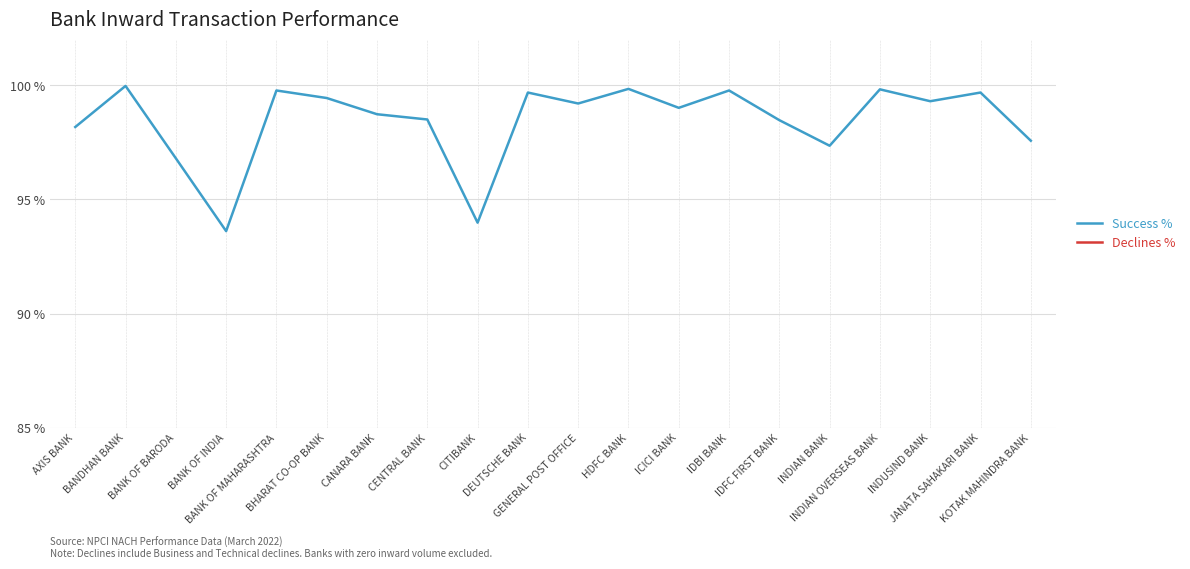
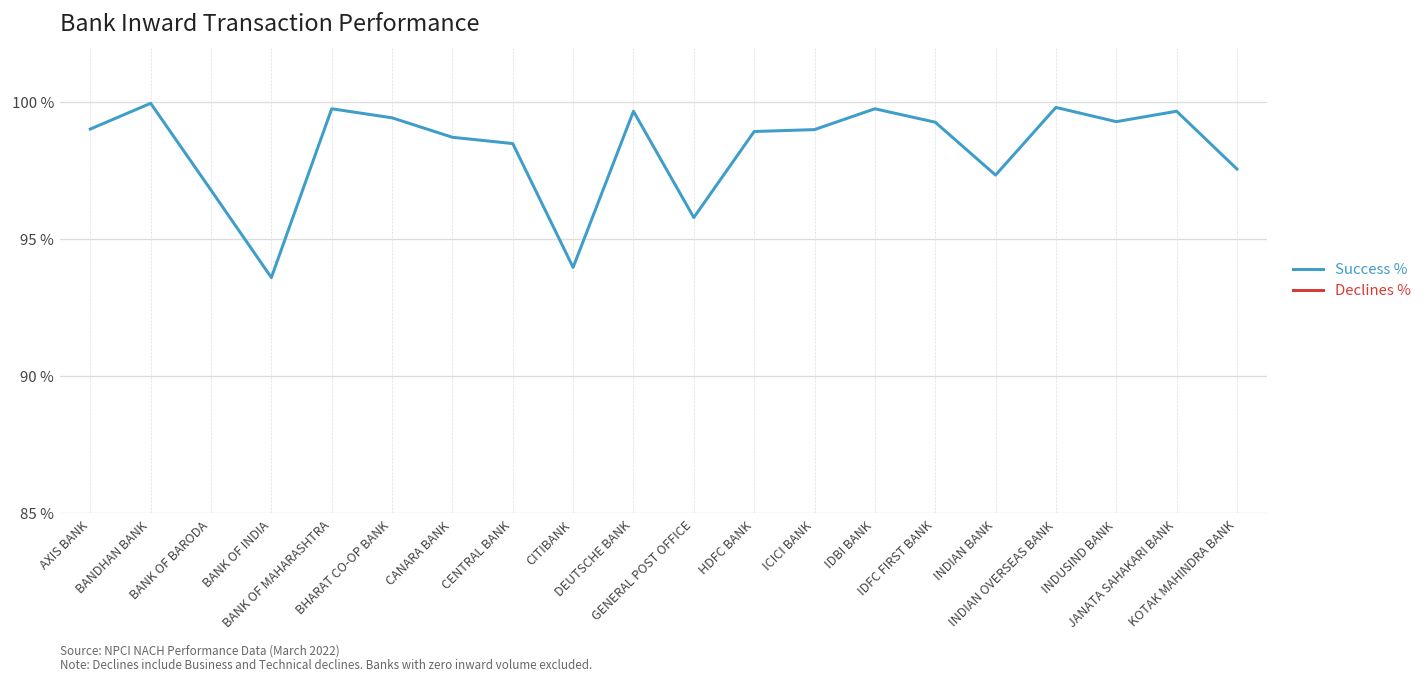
  {
    "Success %": {
-     "AXIS BANK": "98.2 %",
+     "AXIS BANK": "99.0 %",
      "BANDHAN BANK": "100.0 %",
      "BANK OF BARODA": "96.8 %",
      "BANK OF INDIA": "93.6 %",
      "BANK OF MAHARASHTRA": "99.8 %",
      "BHARAT CO-OP BANK": "99.4 %",
      "CANARA BANK": "98.7 %",
      "CENTRAL BANK": "98.5 %",
      "CITIBANK": "94.0 %",
      "DEUTSCHE BANK": "99.7 %",
-     "GENERAL POST OFFICE": "99.2 %",
-     "HDFC BANK": "99.8 %",
+     "GENERAL POST OFFICE": "95.8 %",
+     "HDFC BANK": "98.9 %",
      "ICICI BANK": "99.0 %",
      "IDBI BANK": "99.8 %",
-     "IDFC FIRST BANK": "98.5 %",
+     "IDFC FIRST BANK": "99.3 %",
      "INDIAN BANK": "97.4 %",
      "INDIAN OVERSEAS BANK": "99.8 %",
      "INDUSIND BANK": "99.3 %",
      "JANATA SAHAKARI BANK": "99.7 %",
      "KOTAK MAHINDRA BANK": "97.6 %"
    }
  }
